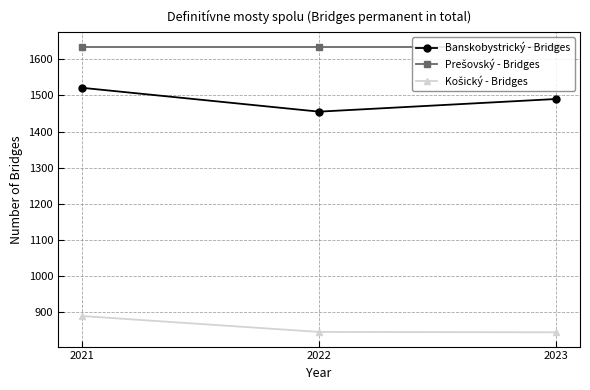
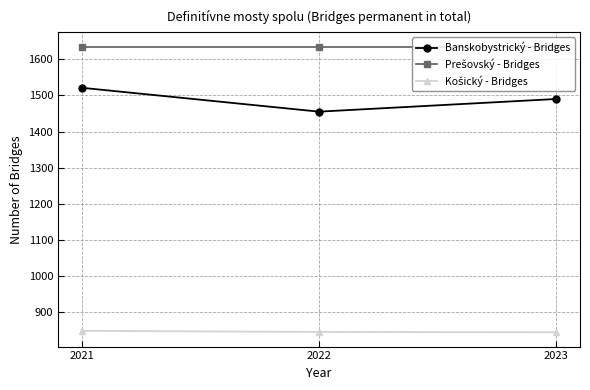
  {
    "Banskobystrický - Bridges": {
      "2021": 1520,
      "2022": 1460,
      "2023": 1490
    },
    "Prešovský - Bridges": {
      "2021": 1640,
      "2022": 1640
    },
    "Košický - Bridges": {
-     "2021": 890,
+     "2021": 850,
      "2022": 850,
      "2023": 850
    }
  }
